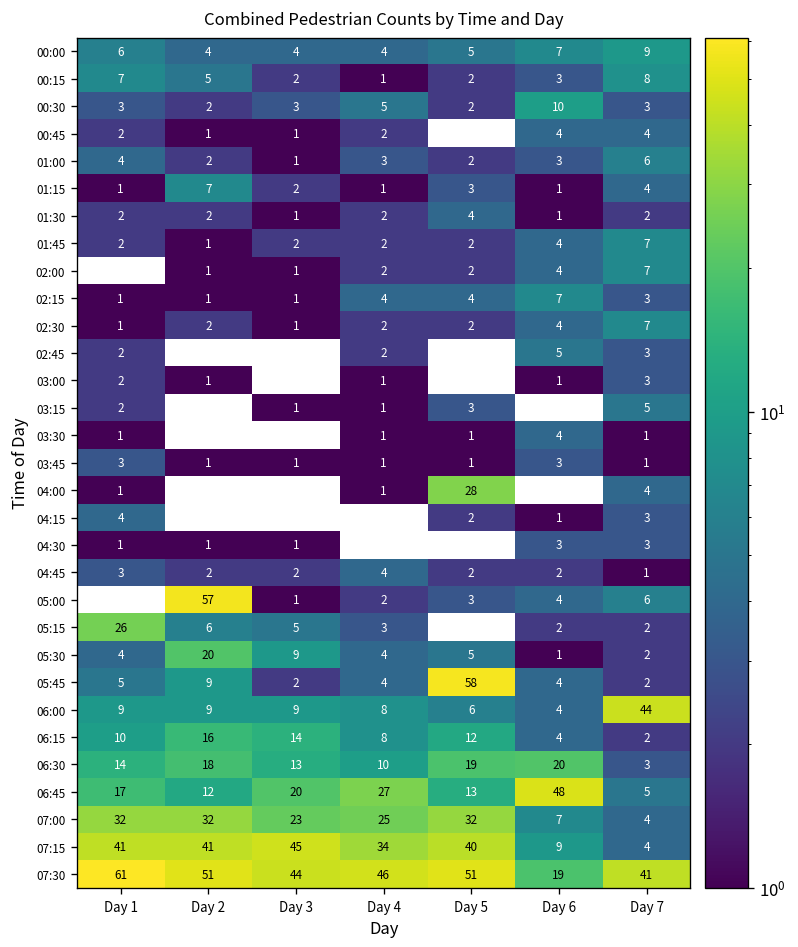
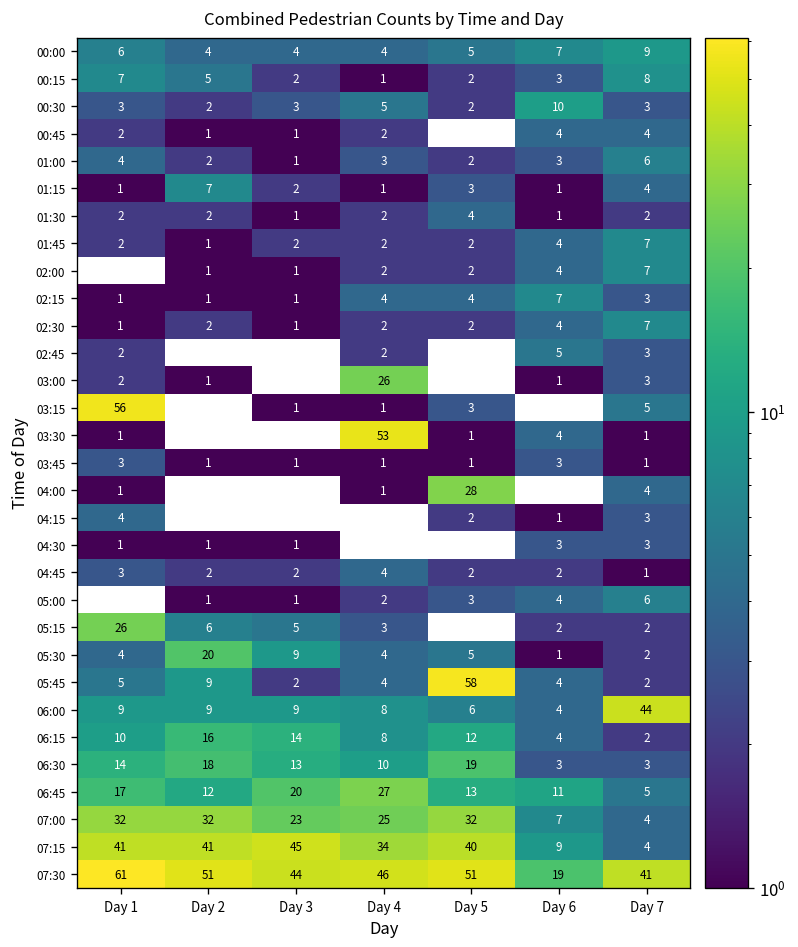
  {
    "00:00": {
      "Day 1": 6,
      "Day 2": 4,
      "Day 3": 4,
      "Day 4": 4,
      "Day 5": 5,
      "Day 6": 7,
      "Day 7": 9
    },
    "00:15": {
      "Day 1": 7,
      "Day 2": 5,
      "Day 3": 2,
      "Day 4": 1,
      "Day 5": 2,
      "Day 6": 3,
      "Day 7": 8
    },
    "00:30": {
      "Day 1": 3,
      "Day 2": 2,
      "Day 3": 3,
      "Day 4": 5,
      "Day 5": 2,
      "Day 6": 10,
      "Day 7": 3
    },
    "00:45": {
      "Day 1": 2,
      "Day 2": 1,
      "Day 3": 1,
      "Day 4": 2,
      "Day 6": 4,
      "Day 7": 4
    },
    "01:00": {
      "Day 1": 4,
      "Day 2": 2,
      "Day 3": 1,
      "Day 4": 3,
      "Day 5": 2,
      "Day 6": 3,
      "Day 7": 6
    },
    "01:15": {
      "Day 1": 1,
      "Day 2": 7,
      "Day 3": 2,
      "Day 4": 1,
      "Day 5": 3,
      "Day 6": 1,
      "Day 7": 4
    },
    "01:30": {
      "Day 1": 2,
      "Day 2": 2,
      "Day 3": 1,
      "Day 4": 2,
      "Day 5": 4,
      "Day 6": 1,
      "Day 7": 2
    },
    "01:45": {
      "Day 1": 2,
      "Day 2": 1,
      "Day 3": 2,
      "Day 4": 2,
      "Day 5": 2,
      "Day 6": 4,
      "Day 7": 7
    },
    "02:00": {
      "Day 2": 1,
      "Day 3": 1,
      "Day 4": 2,
      "Day 5": 2,
      "Day 6": 4,
      "Day 7": 7
    },
    "02:15": {
      "Day 1": 1,
      "Day 2": 1,
      "Day 3": 1,
      "Day 4": 4,
      "Day 5": 4,
      "Day 6": 7,
      "Day 7": 3
    },
    "02:30": {
      "Day 1": 1,
      "Day 2": 2,
      "Day 3": 1,
      "Day 4": 2,
      "Day 5": 2,
      "Day 6": 4,
      "Day 7": 7
    },
    "02:45": {
      "Day 1": 2,
      "Day 4": 2,
      "Day 6": 5,
      "Day 7": 3
    },
    "03:00": {
      "Day 1": 2,
      "Day 2": 1,
-     "Day 4": 1,
+     "Day 4": 26,
      "Day 6": 1,
      "Day 7": 3
    },
    "03:15": {
-     "Day 1": 2,
+     "Day 1": 56,
      "Day 3": 1,
      "Day 4": 1,
      "Day 5": 3,
      "Day 7": 5
    },
    "03:30": {
      "Day 1": 1,
-     "Day 4": 1,
+     "Day 4": 53,
      "Day 5": 1,
      "Day 6": 4,
      "Day 7": 1
    },
    "03:45": {
      "Day 1": 3,
      "Day 2": 1,
      "Day 3": 1,
      "Day 4": 1,
      "Day 5": 1,
      "Day 6": 3,
      "Day 7": 1
    },
    "04:00": {
      "Day 1": 1,
      "Day 4": 1,
      "Day 5": 28,
      "Day 7": 4
    },
    "04:15": {
      "Day 1": 4,
      "Day 5": 2,
      "Day 6": 1,
      "Day 7": 3
    },
    "04:30": {
      "Day 1": 1,
      "Day 2": 1,
      "Day 3": 1,
      "Day 6": 3,
      "Day 7": 3
    },
    "04:45": {
      "Day 1": 3,
      "Day 2": 2,
      "Day 3": 2,
      "Day 4": 4,
      "Day 5": 2,
      "Day 6": 2,
      "Day 7": 1
    },
    "05:00": {
-     "Day 2": 57,
+     "Day 2": 1,
      "Day 3": 1,
      "Day 4": 2,
      "Day 5": 3,
      "Day 6": 4,
      "Day 7": 6
    },
    "05:15": {
      "Day 1": 26,
      "Day 2": 6,
      "Day 3": 5,
      "Day 4": 3,
      "Day 6": 2,
      "Day 7": 2
    },
    "05:30": {
      "Day 1": 4,
      "Day 2": 20,
      "Day 3": 9,
      "Day 4": 4,
      "Day 5": 5,
      "Day 6": 1,
      "Day 7": 2
    },
    "05:45": {
      "Day 1": 5,
      "Day 2": 9,
      "Day 3": 2,
      "Day 4": 4,
      "Day 5": 58,
      "Day 6": 4,
      "Day 7": 2
    },
    "06:00": {
      "Day 1": 9,
      "Day 2": 9,
      "Day 3": 9,
      "Day 4": 8,
      "Day 5": 6,
      "Day 6": 4,
      "Day 7": 44
    },
    "06:15": {
      "Day 1": 10,
      "Day 2": 16,
      "Day 3": 14,
      "Day 4": 8,
      "Day 5": 12,
      "Day 6": 4,
      "Day 7": 2
    },
    "06:30": {
      "Day 1": 14,
      "Day 2": 18,
      "Day 3": 13,
      "Day 4": 10,
      "Day 5": 19,
-     "Day 6": 20,
+     "Day 6": 3,
      "Day 7": 3
    },
    "06:45": {
      "Day 1": 17,
      "Day 2": 12,
      "Day 3": 20,
      "Day 4": 27,
      "Day 5": 13,
-     "Day 6": 48,
+     "Day 6": 11,
      "Day 7": 5
    },
    "07:00": {
      "Day 1": 32,
      "Day 2": 32,
      "Day 3": 23,
      "Day 4": 25,
      "Day 5": 32,
      "Day 6": 7,
      "Day 7": 4
    },
    "07:15": {
      "Day 1": 41,
      "Day 2": 41,
      "Day 3": 45,
      "Day 4": 34,
      "Day 5": 40,
      "Day 6": 9,
      "Day 7": 4
    },
    "07:30": {
      "Day 1": 61,
      "Day 2": 51,
      "Day 3": 44,
      "Day 4": 46,
      "Day 5": 51,
      "Day 6": 19,
      "Day 7": 41
    }
  }
